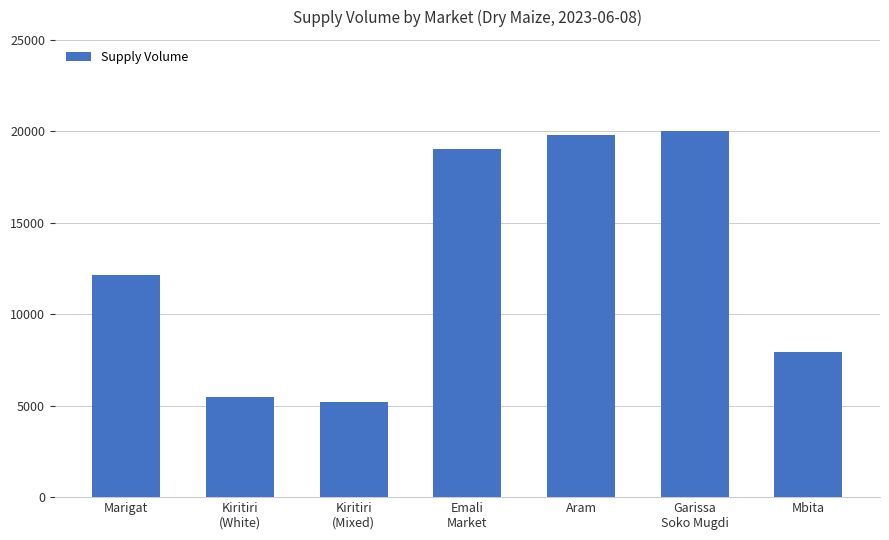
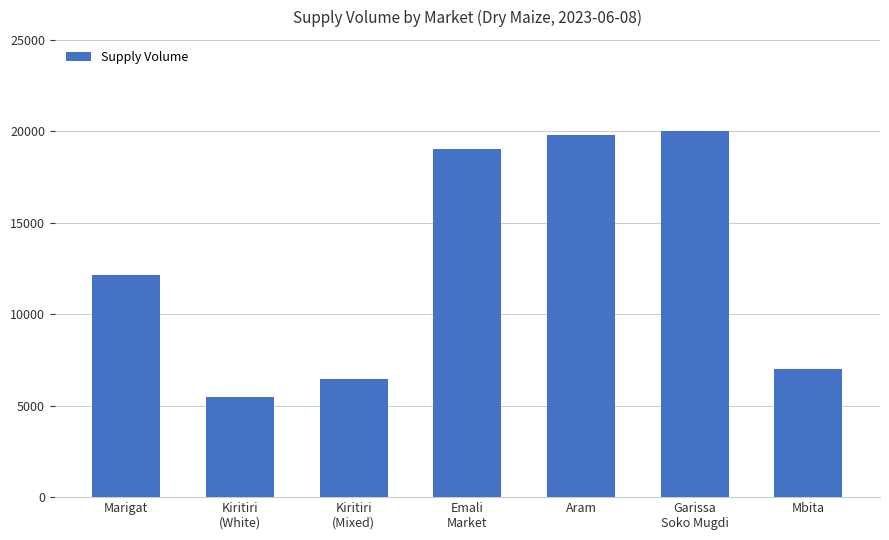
  {
    "Marigat": 12100,
    "Kiritiri (White)": 5500,
-   "Kiritiri (Mixed)": 5200,
+   "Kiritiri (Mixed)": 6500,
    "Emali Market": 19000,
    "Aram": 19800,
    "Garissa Soko Mugdi": 20000,
-   "Mbita": 7900
+   "Mbita": 7000
  }
